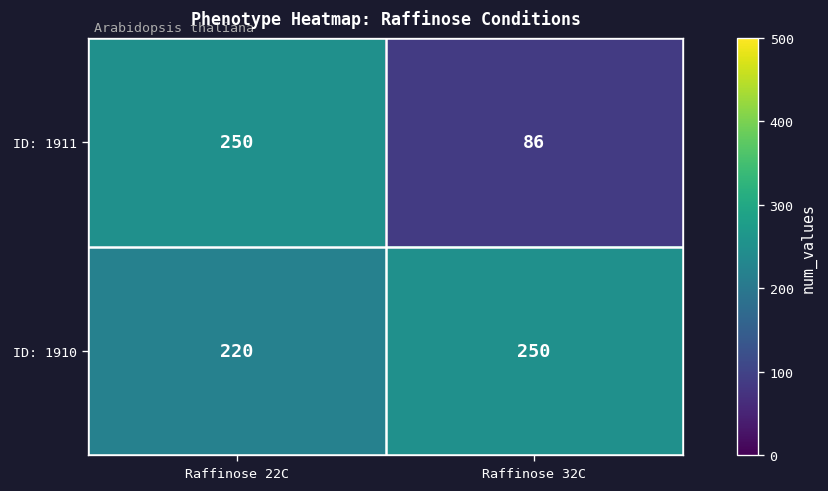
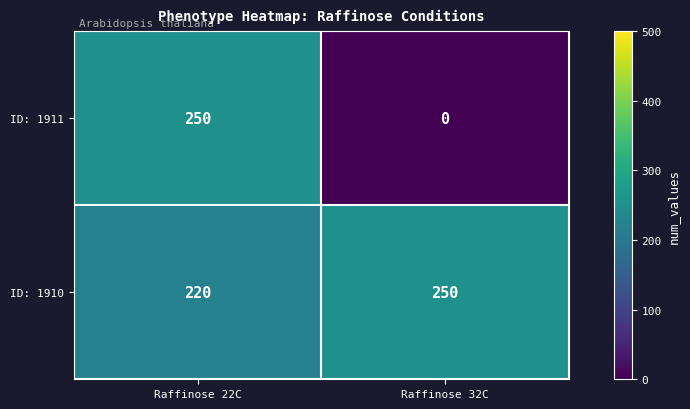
  {
    "ID: 1911": {
      "Raffinose 22C": 250,
-     "Raffinose 32C": 86
+     "Raffinose 32C": 0
    },
    "ID: 1910": {
      "Raffinose 22C": 220,
      "Raffinose 32C": 250
    }
  }
